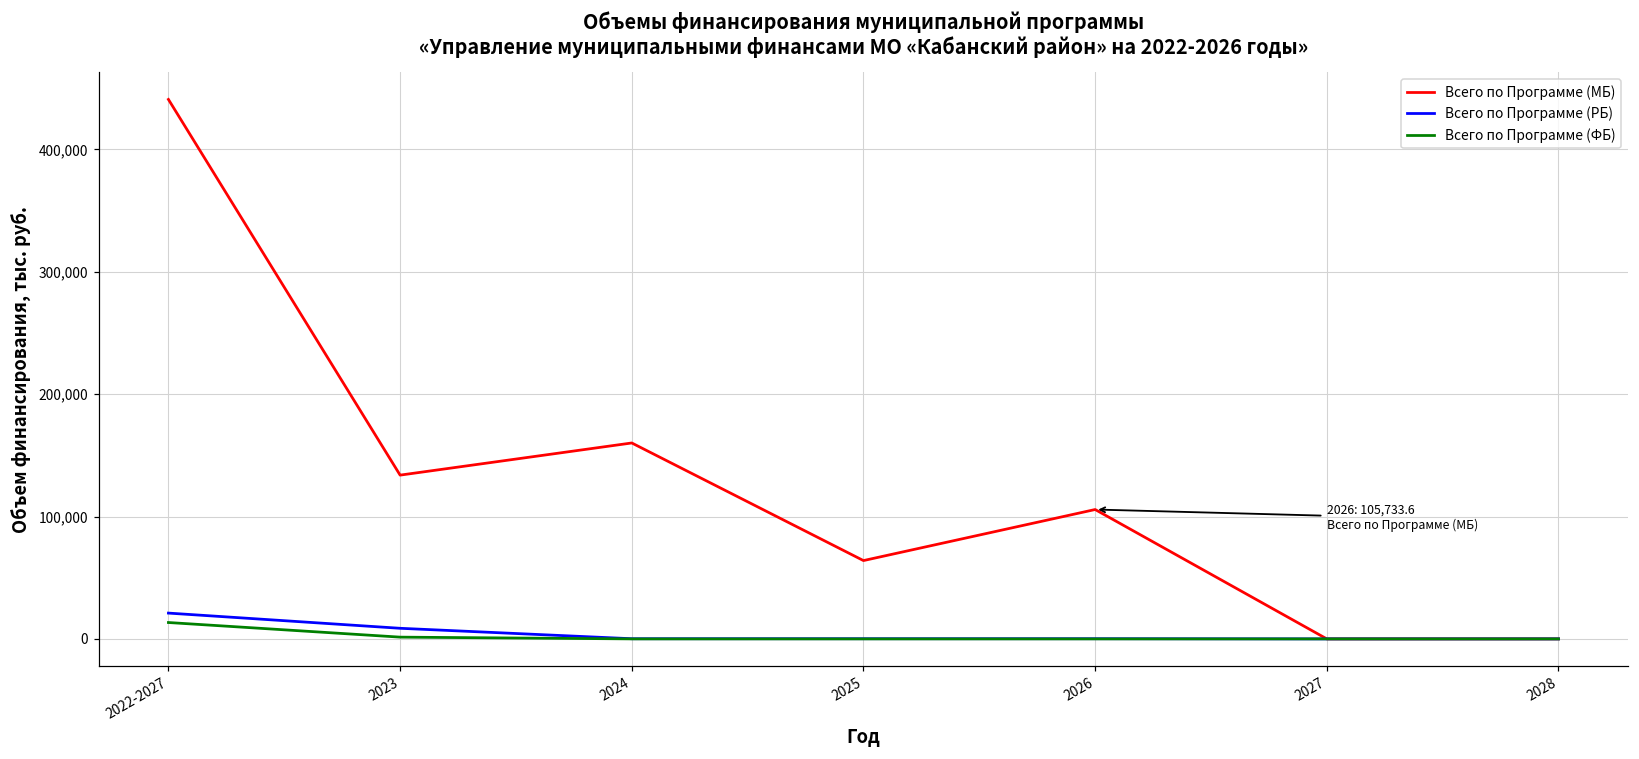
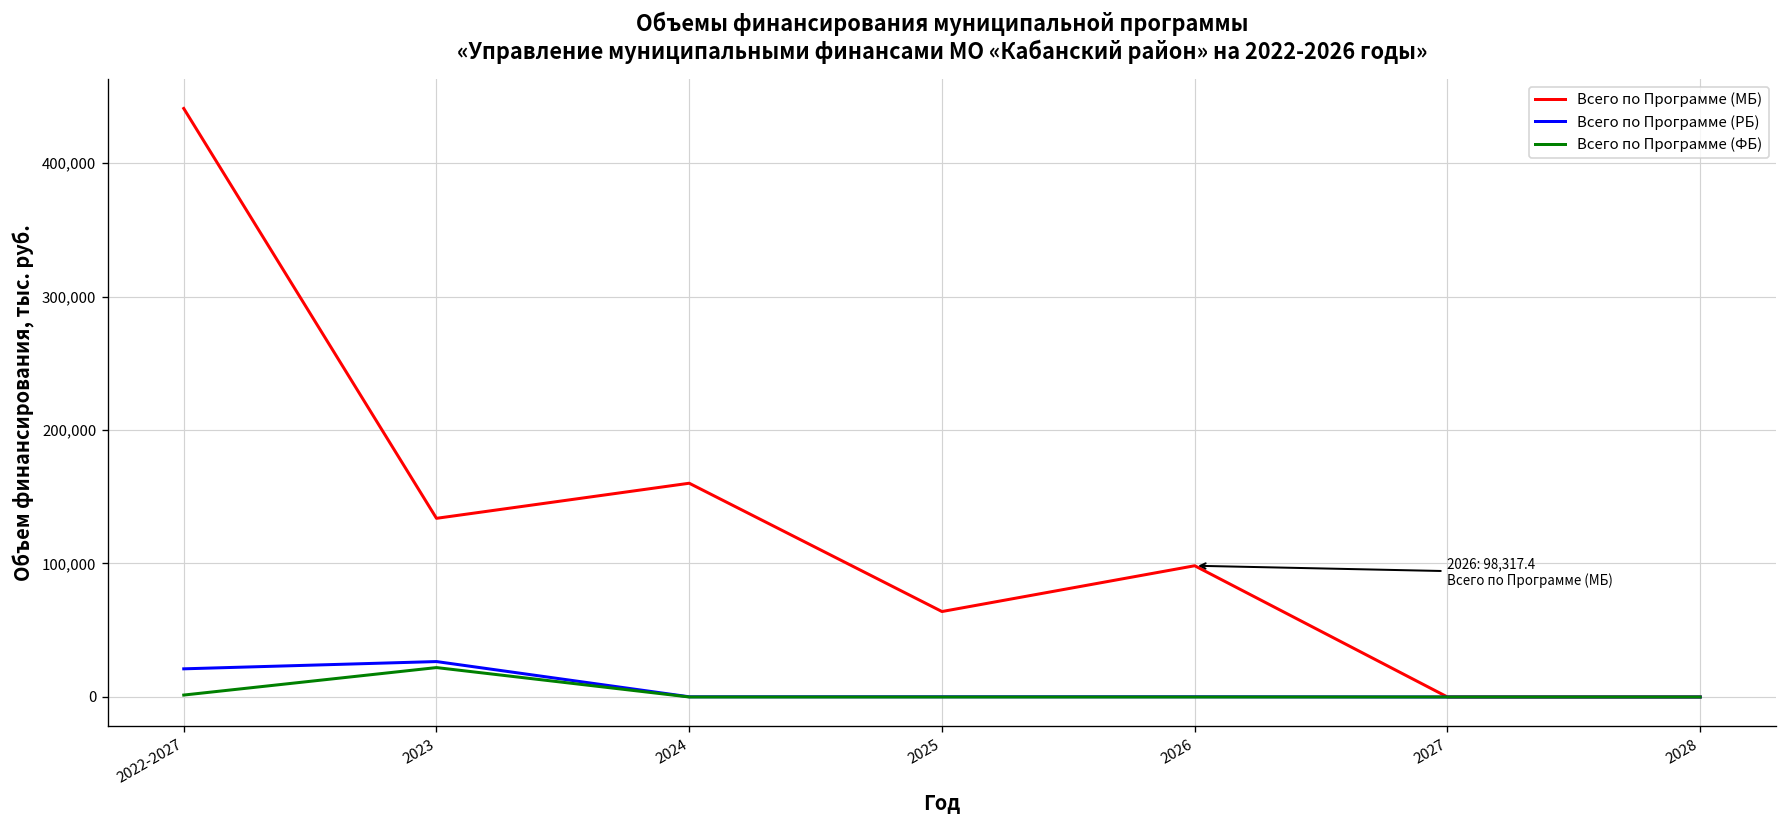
  {
    "Всего по Программе (МБ)": {
-     "2026": "105,733.6"
+     "2026": "98,317.4"
    },
    "Всего по Программе (РБ)": {
      "2022-2027": "21,000",
-     "2023": "9,000"
+     "2023": "27,000"
    },
    "Всего по Программе (ФБ)": {
-     "2022-2027": "13,000",
-     "2023": "1,000"
+     "2022-2027": "1,000",
+     "2023": "22,000"
    }
  }
